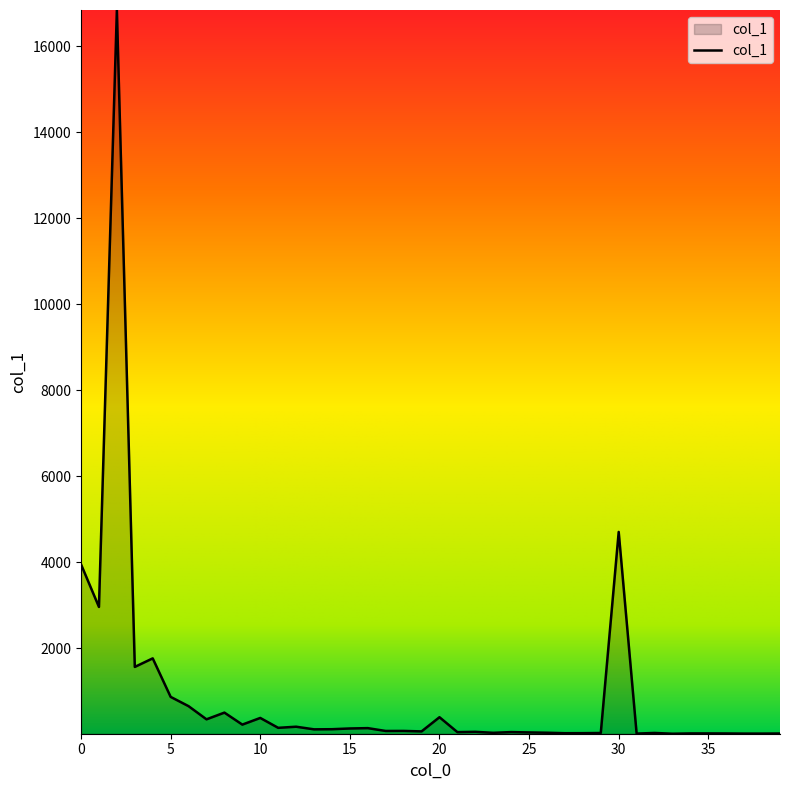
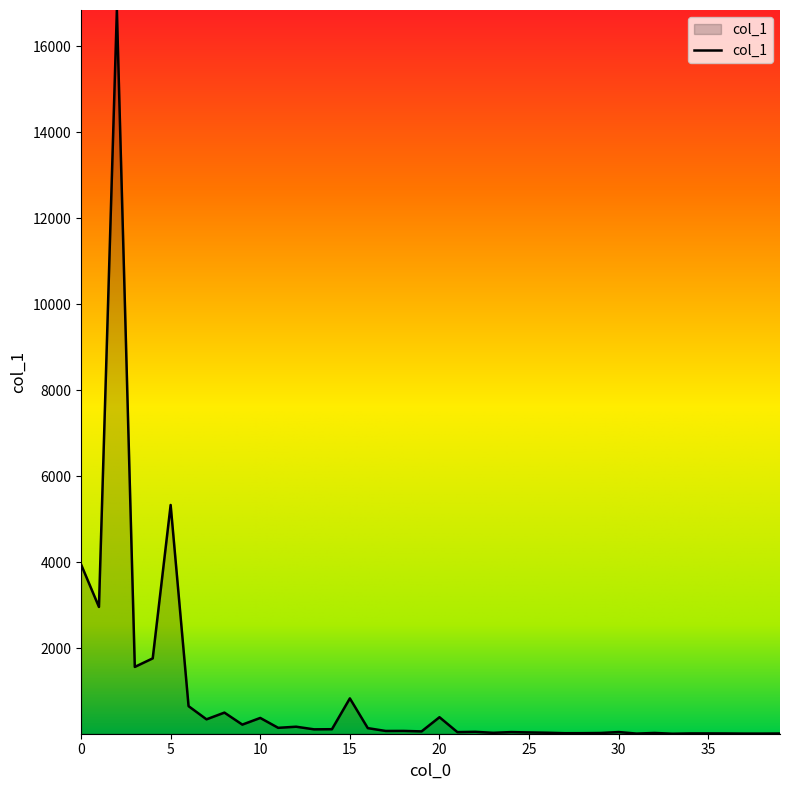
  {
    "0": 3900,
-   "5": 900,
+   "5": 5300,
    "10": 400,
-   "15": 100,
+   "15": 800,
    "20": 400,
    "25": 0,
-   "30": 4700,
+   "30": 0,
    "35": 0
  }
